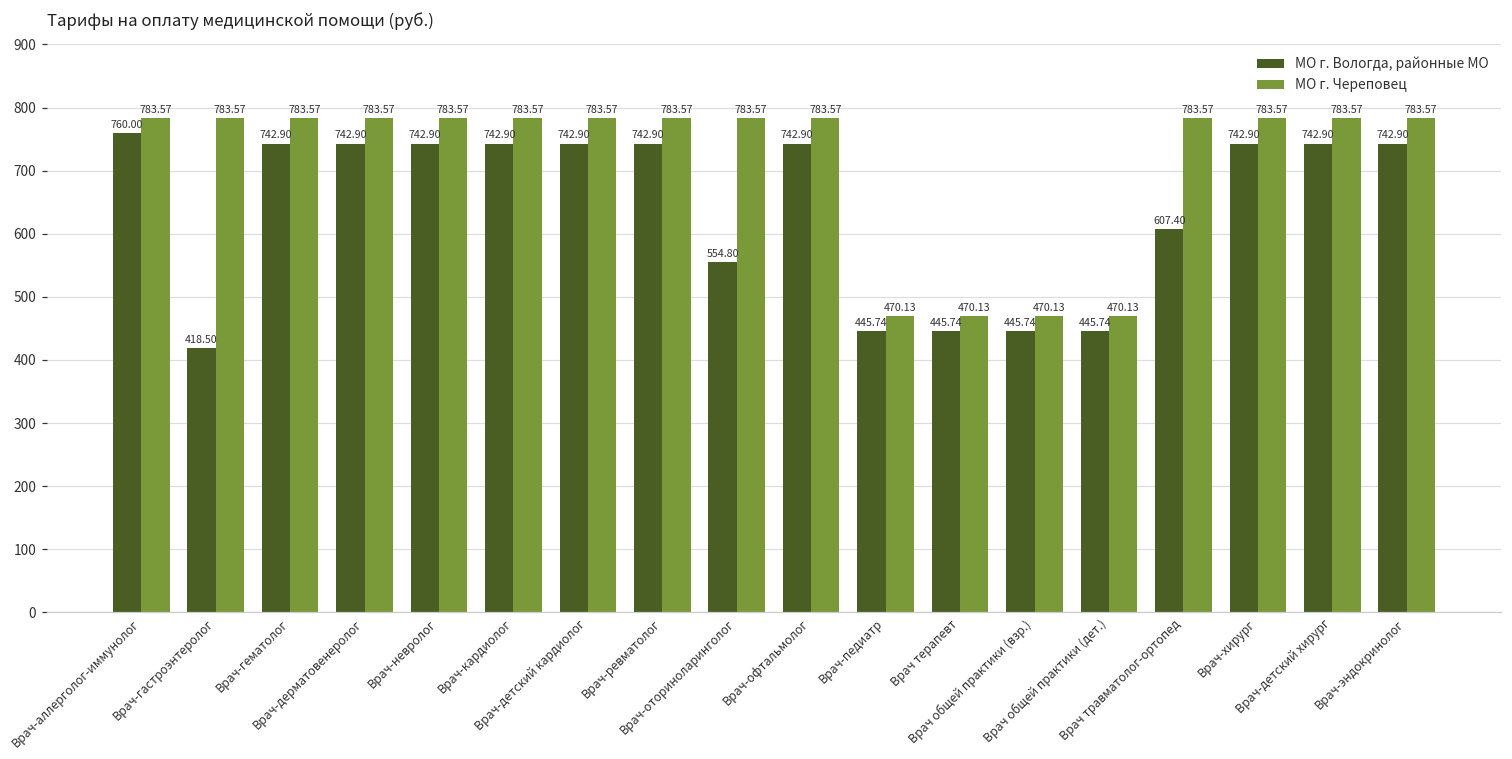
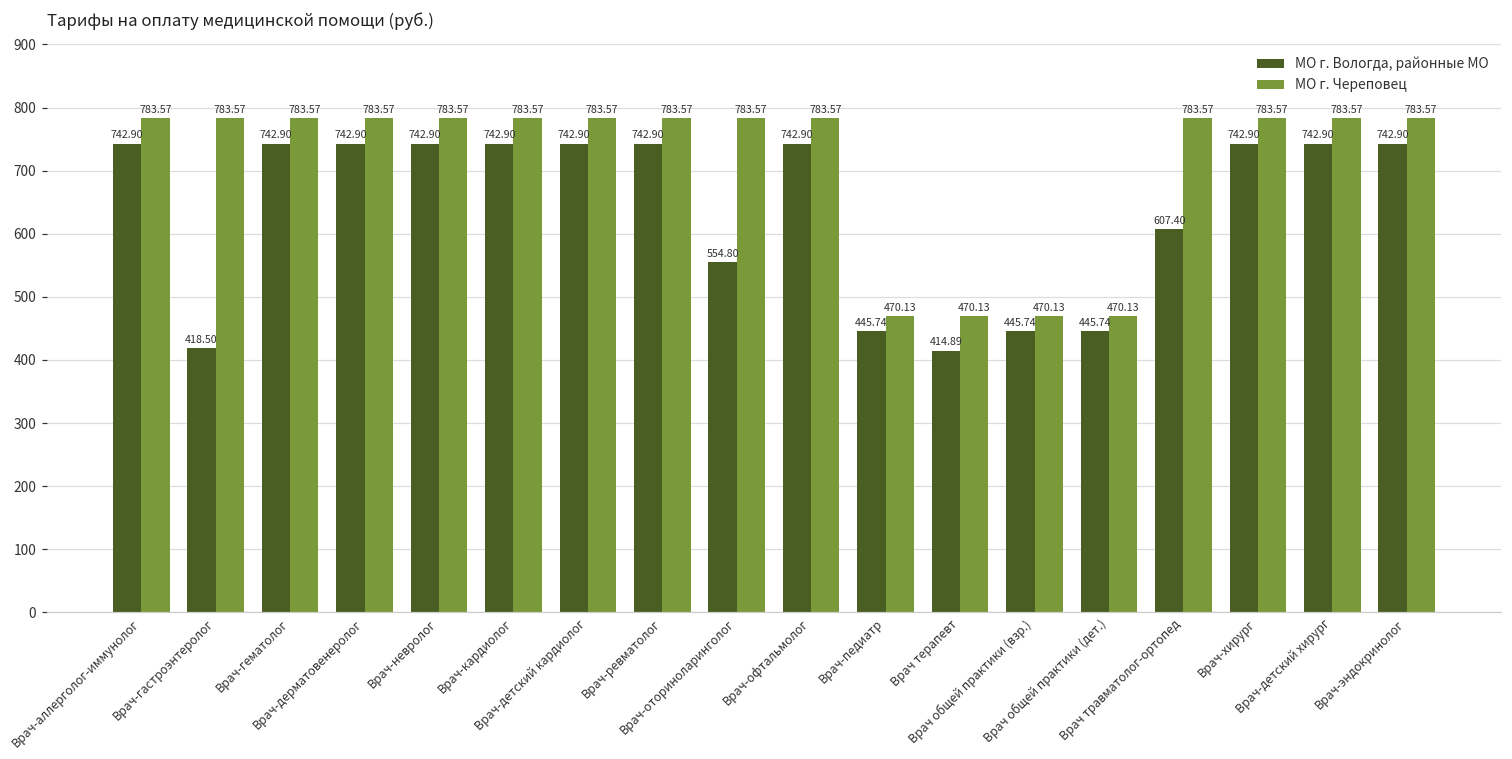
  {
    "МО г. Вологда, районные МО": {
-     "Врач-аллерголог-иммунолог": 760.00,
+     "Врач-аллерголог-иммунолог": 742.90,
      "Врач-гастроэнтеролог": 418.50,
      "Врач-гематолог": 742.90,
      "Врач-дерматовенеролог": 742.90,
      "Врач-невролог": 742.90,
      "Врач-кардиолог": 742.90,
      "Врач-детский кардиолог": 742.90,
      "Врач-ревматолог": 742.90,
      "Врач-оториноларинголог": 554.80,
      "Врач-офтальмолог": 742.90,
      "Врач-педиатр": 445.74,
-     "Врач терапевт": 445.74,
+     "Врач терапевт": 414.89,
      "Врач общей практики (взр.)": 445.74,
      "Врач общей практики (дет.)": 445.74,
      "Врач травматолог-ортопед": 607.40,
      "Врач-хирург": 742.90,
      "Врач-детский хирург": 742.90,
      "Врач-эндокринолог": 742.90
    },
    "МО г. Череповец": {
      "Врач-аллерголог-иммунолог": 783.57,
      "Врач-гастроэнтеролог": 783.57,
      "Врач-гематолог": 783.57,
      "Врач-дерматовенеролог": 783.57,
      "Врач-невролог": 783.57,
      "Врач-кардиолог": 783.57,
      "Врач-детский кардиолог": 783.57,
      "Врач-ревматолог": 783.57,
      "Врач-оториноларинголог": 783.57,
      "Врач-офтальмолог": 783.57,
      "Врач-педиатр": 470.13,
      "Врач терапевт": 470.13,
      "Врач общей практики (взр.)": 470.13,
      "Врач общей практики (дет.)": 470.13,
      "Врач травматолог-ортопед": 783.57,
      "Врач-хирург": 783.57,
      "Врач-детский хирург": 783.57,
      "Врач-эндокринолог": 783.57
    }
  }
